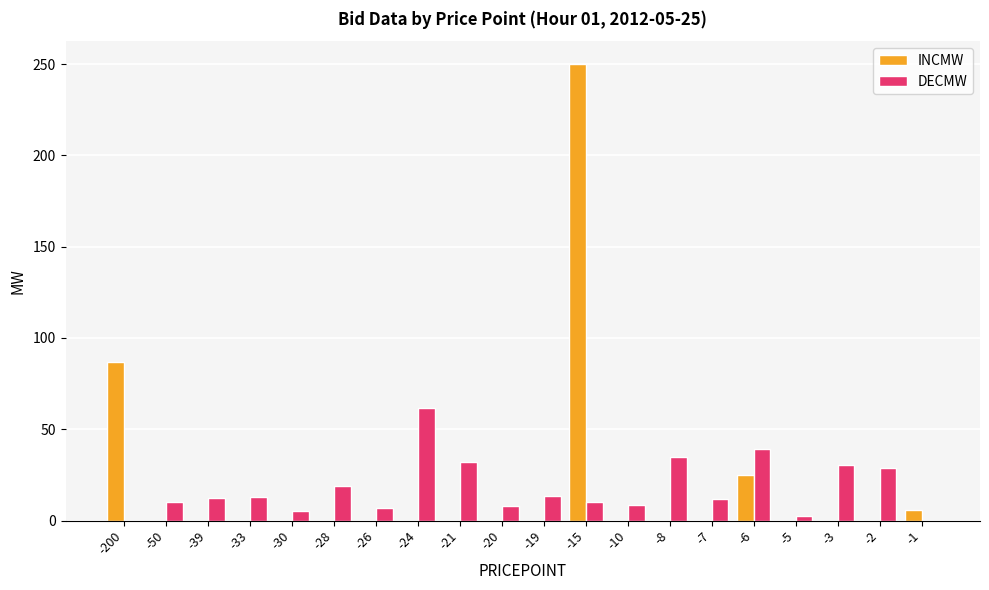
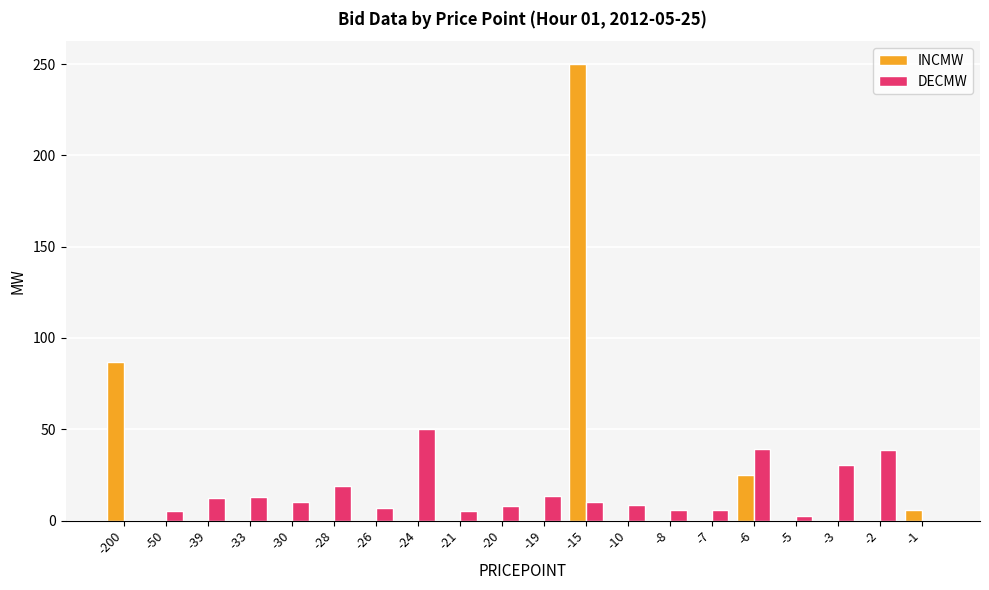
  {
    "INCMW": {
      "-200": 87,
      "-50": 0,
      "-39": 0,
      "-33": 0,
      "-30": 0,
      "-28": 0,
      "-26": 0,
      "-24": 0,
      "-21": 0,
      "-20": 0,
      "-19": 0,
      "-15": 250,
      "-10": 0,
      "-8": 0,
      "-7": 0,
      "-6": 25,
      "-5": 0,
      "-3": 0,
      "-2": 0,
      "-1": 6
    },
    "DECMW": {
      "-200": 0,
-     "-50": 10,
+     "-50": 5,
      "-39": 12,
      "-33": 13,
-     "-30": 5,
+     "-30": 10,
      "-28": 19,
      "-26": 7,
-     "-24": 62,
-     "-21": 32,
+     "-24": 50,
+     "-21": 5,
      "-20": 8,
      "-19": 14,
      "-15": 10,
      "-10": 9,
-     "-8": 35,
-     "-7": 12,
+     "-8": 6,
+     "-7": 6,
      "-6": 39,
      "-5": 3,
      "-3": 31,
-     "-2": 29,
+     "-2": 38,
      "-1": 0
    }
  }
